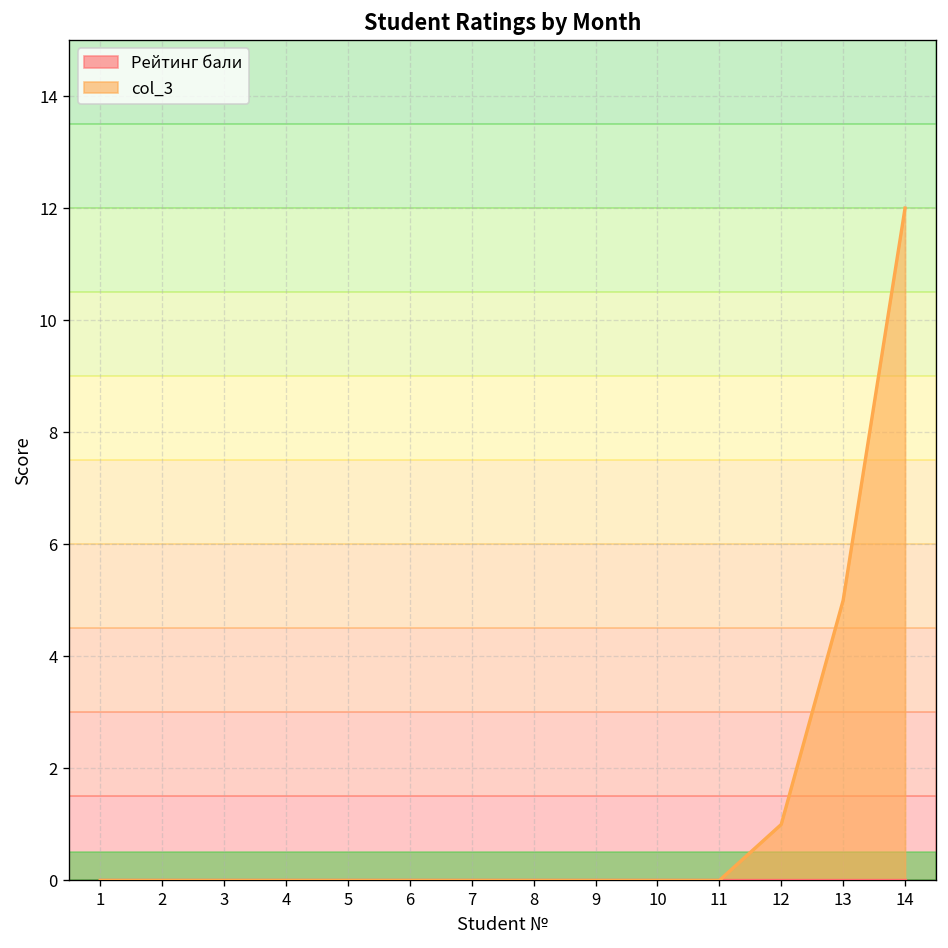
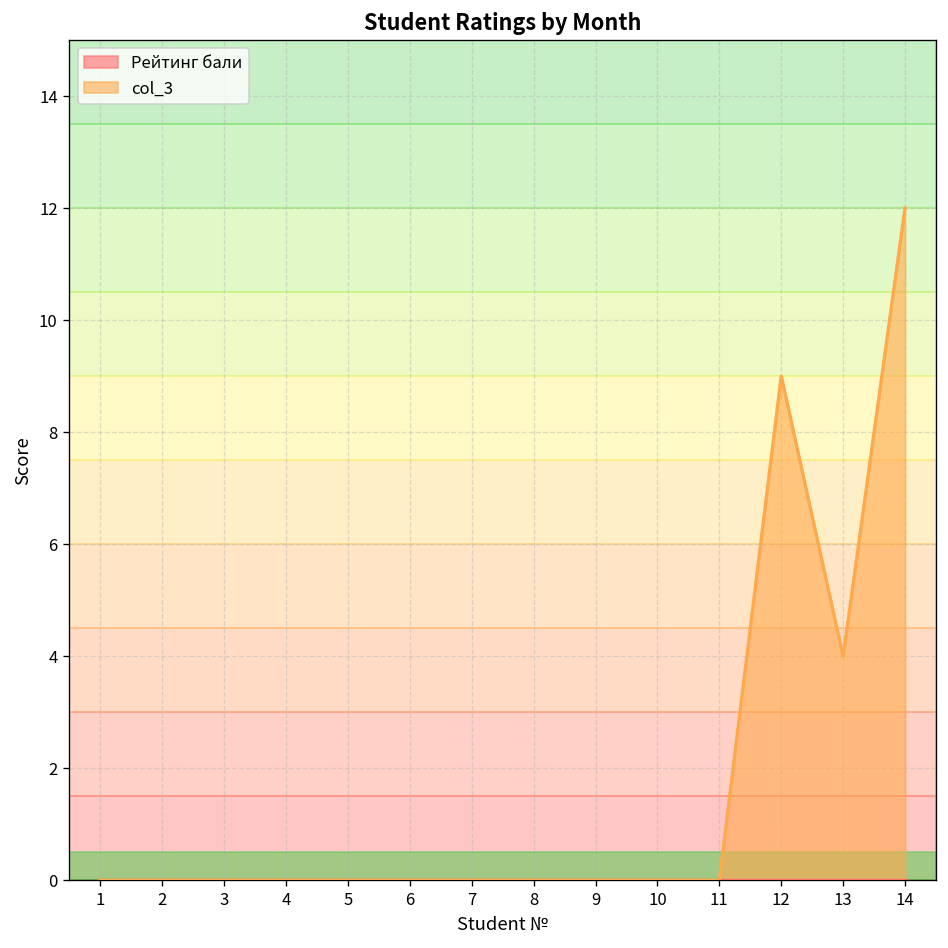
  {
    "Рейтинг бали": {
      "12": 0,
      "13": 0,
      "14": 0
    },
    "col_3": {
-     "12": 1,
-     "13": 5,
+     "12": 9,
+     "13": 4,
      "14": 12
    }
  }
